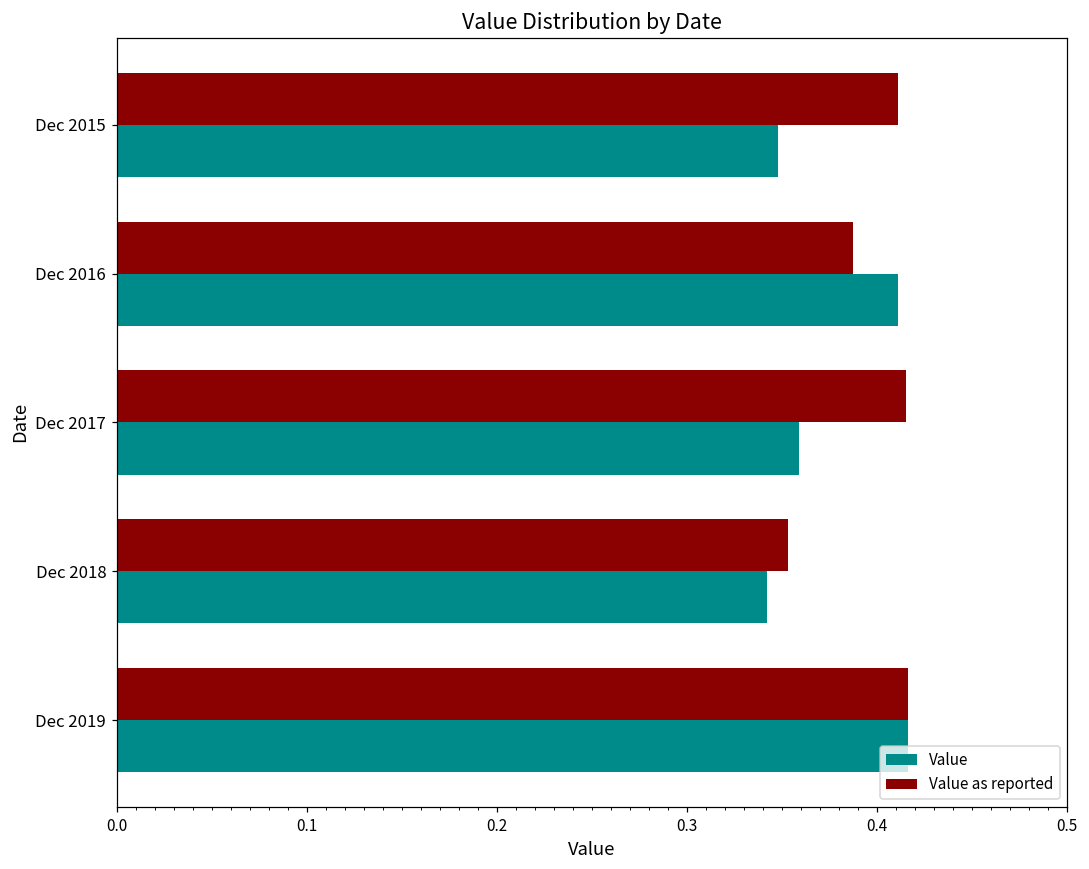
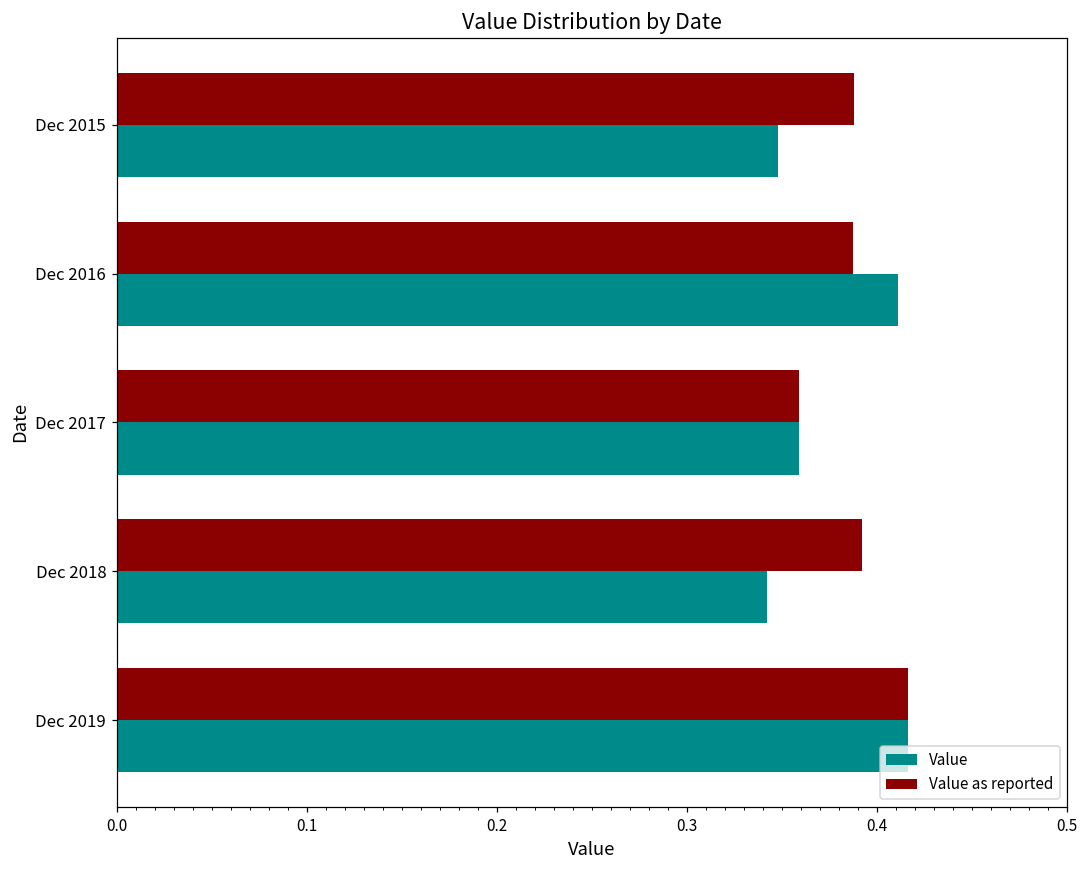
  {
    "Value": {
      "Dec 2015": 0.348,
      "Dec 2016": 0.411,
      "Dec 2017": 0.359,
      "Dec 2018": 0.342,
      "Dec 2019": 0.416
    },
    "Value as reported": {
-     "Dec 2015": 0.411,
+     "Dec 2015": 0.388,
      "Dec 2016": 0.387,
-     "Dec 2017": 0.415,
-     "Dec 2018": 0.353,
+     "Dec 2017": 0.359,
+     "Dec 2018": 0.392,
      "Dec 2019": 0.416
    }
  }
